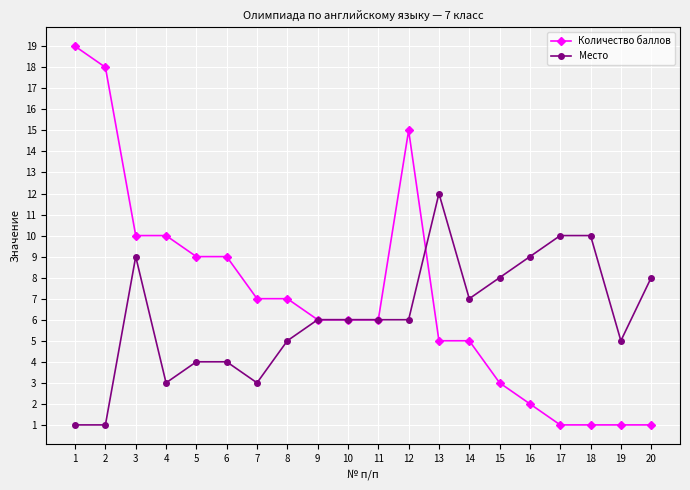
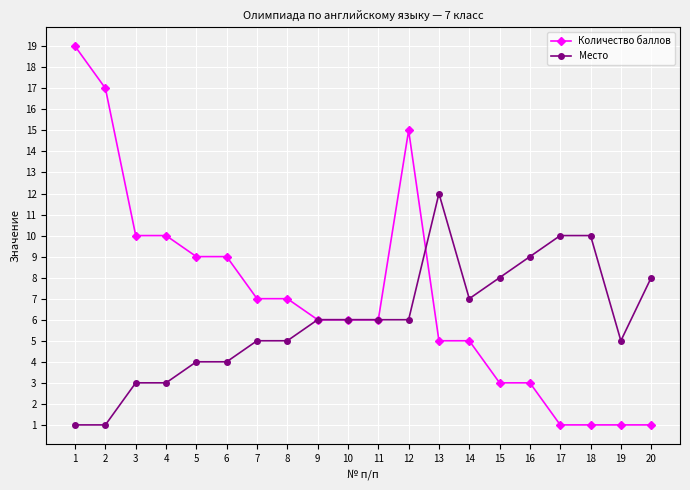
  {
    "Количество баллов": {
      "1": 19,
-     "2": 18,
+     "2": 17,
      "3": 10,
      "4": 10,
      "5": 9,
      "6": 9,
      "7": 7,
      "8": 7,
      "12": 15,
      "13": 5,
      "14": 5,
      "15": 3,
-     "16": 2,
+     "16": 3,
      "17": 1,
      "18": 1,
      "19": 1,
      "20": 1
    },
    "Место": {
      "1": 1,
      "2": 1,
-     "3": 9,
+     "3": 3,
      "4": 3,
      "5": 4,
      "6": 4,
-     "7": 3,
+     "7": 5,
      "8": 5,
      "12": 6,
      "13": 12,
      "14": 7,
      "15": 8,
      "16": 9,
      "17": 10,
      "18": 10,
      "19": 5,
      "20": 8
    }
  }
